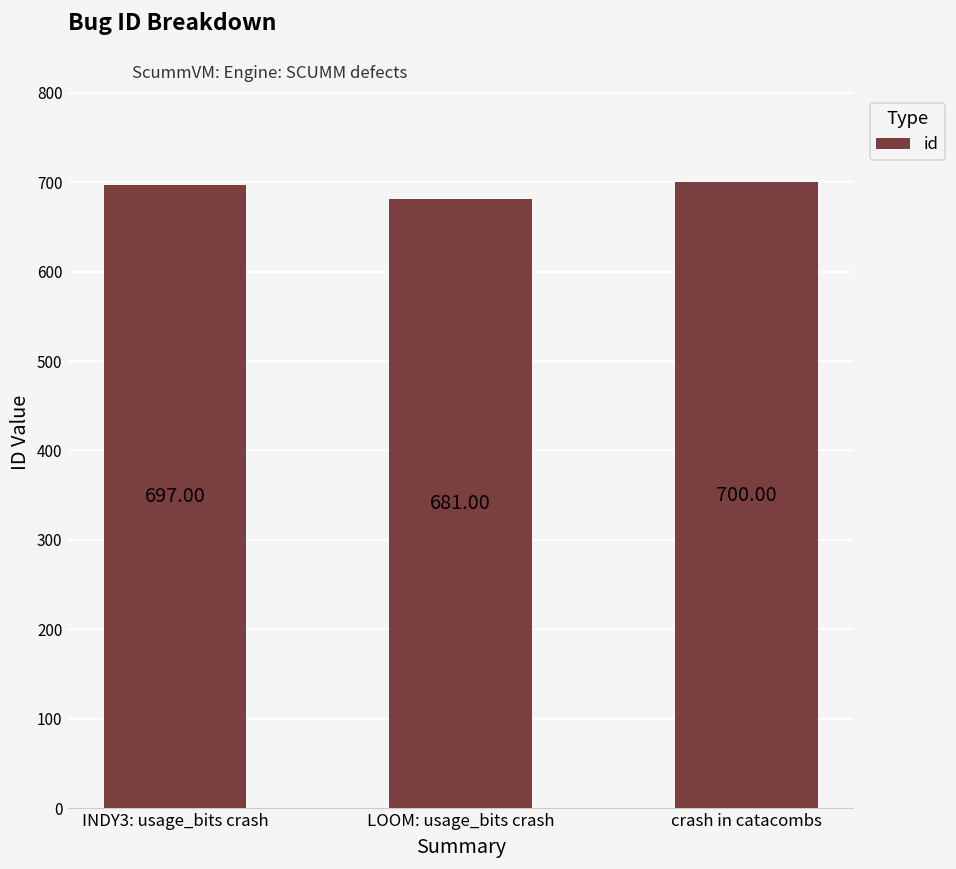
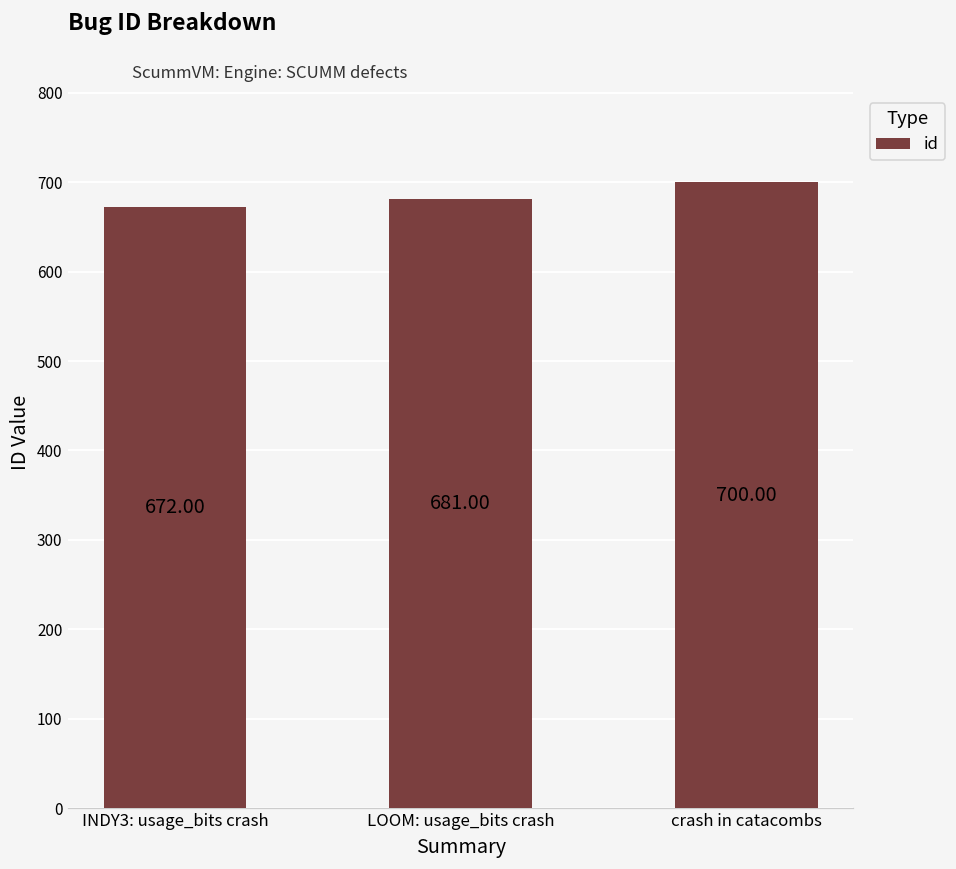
  {
-   "INDY3: usage_bits crash": 697.00,
+   "INDY3: usage_bits crash": 672.00,
    "LOOM: usage_bits crash": 681.00,
    "crash in catacombs": 700.00
  }
